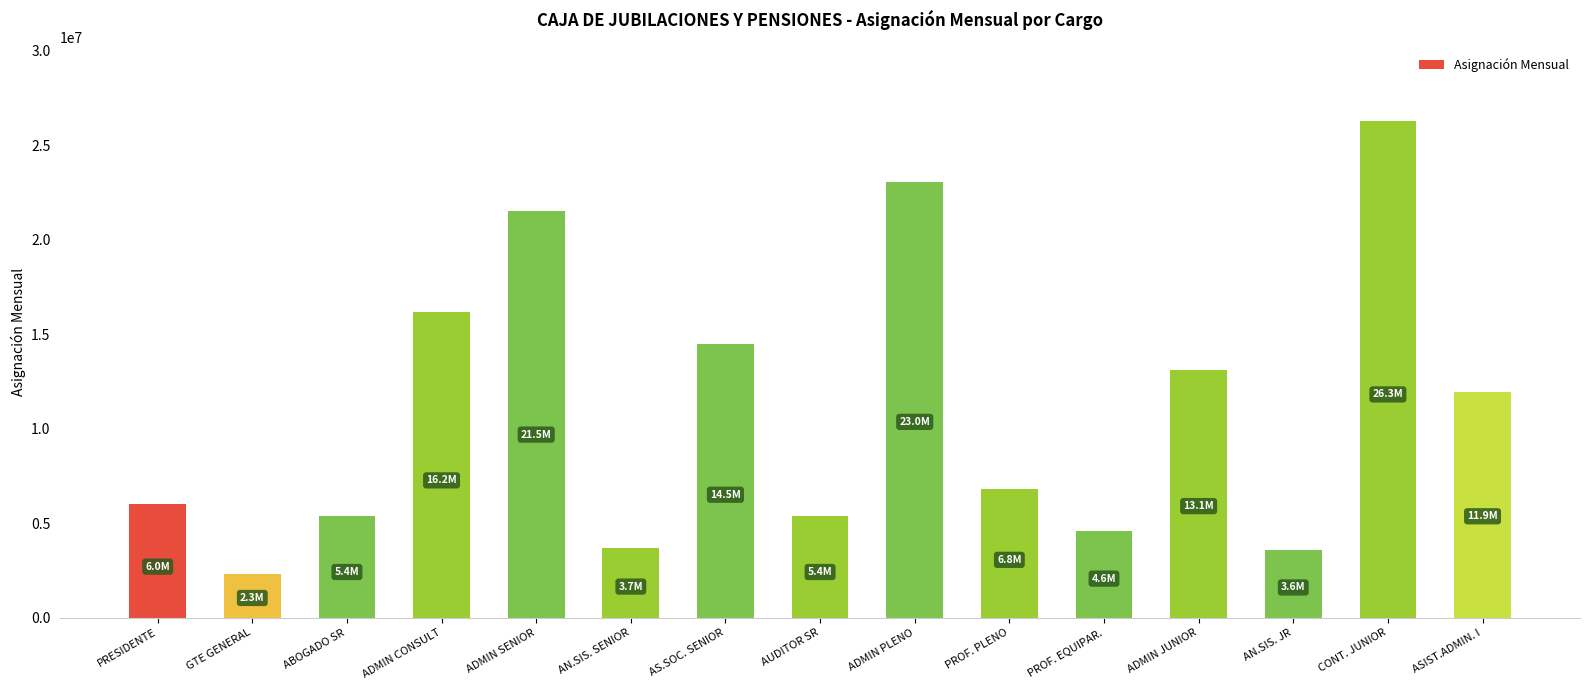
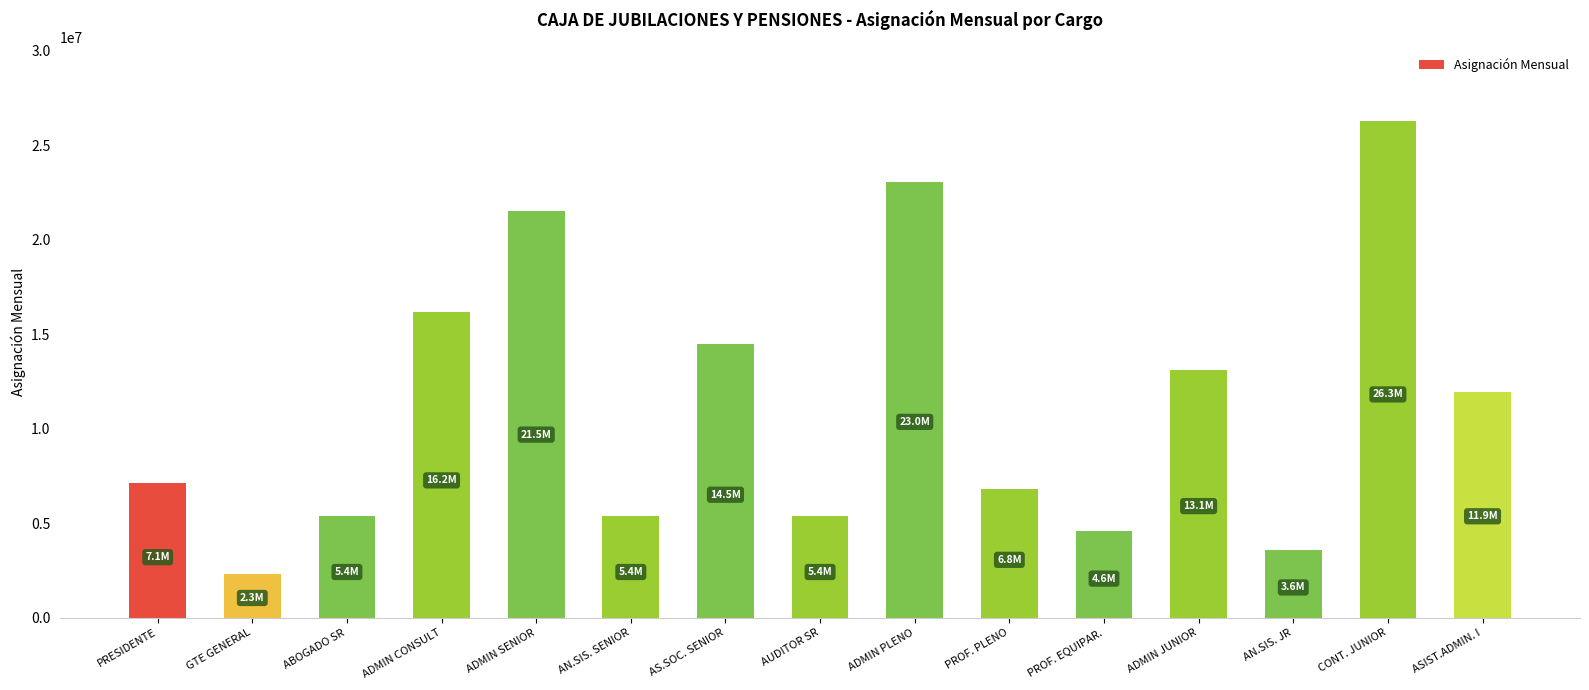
  {
-   "PRESIDENTE": "6.0M",
-   "AN.SIS. SENIOR": "3.7M"
+   "PRESIDENTE": "7.1M",
+   "AN.SIS. SENIOR": "5.4M"
  }
